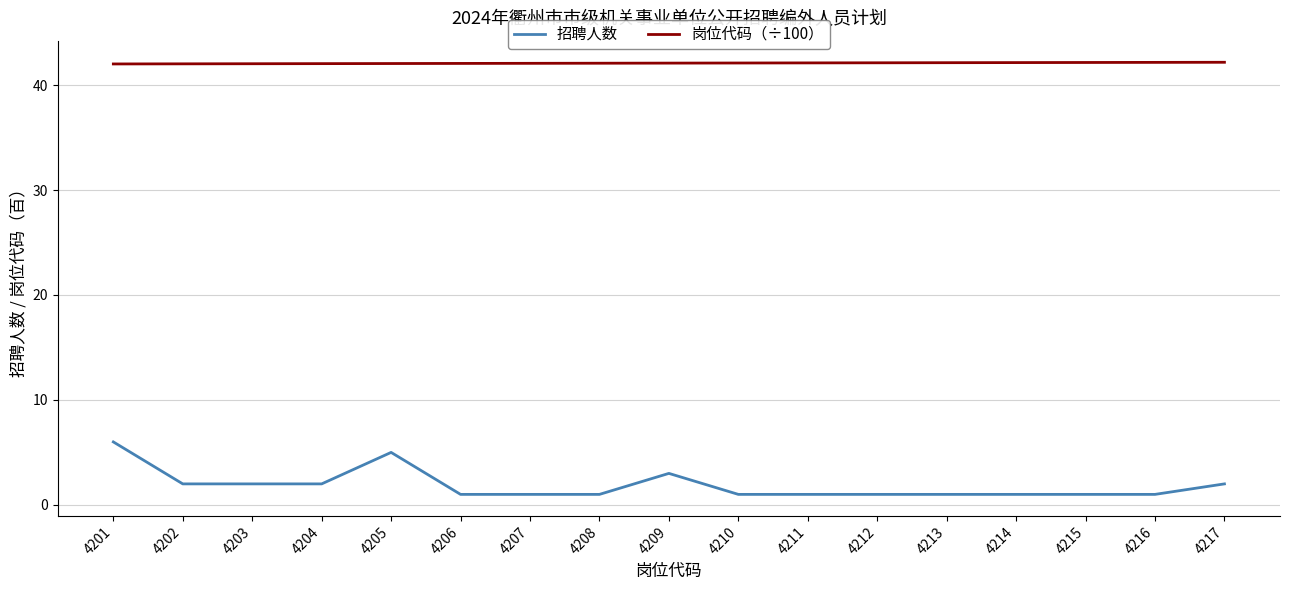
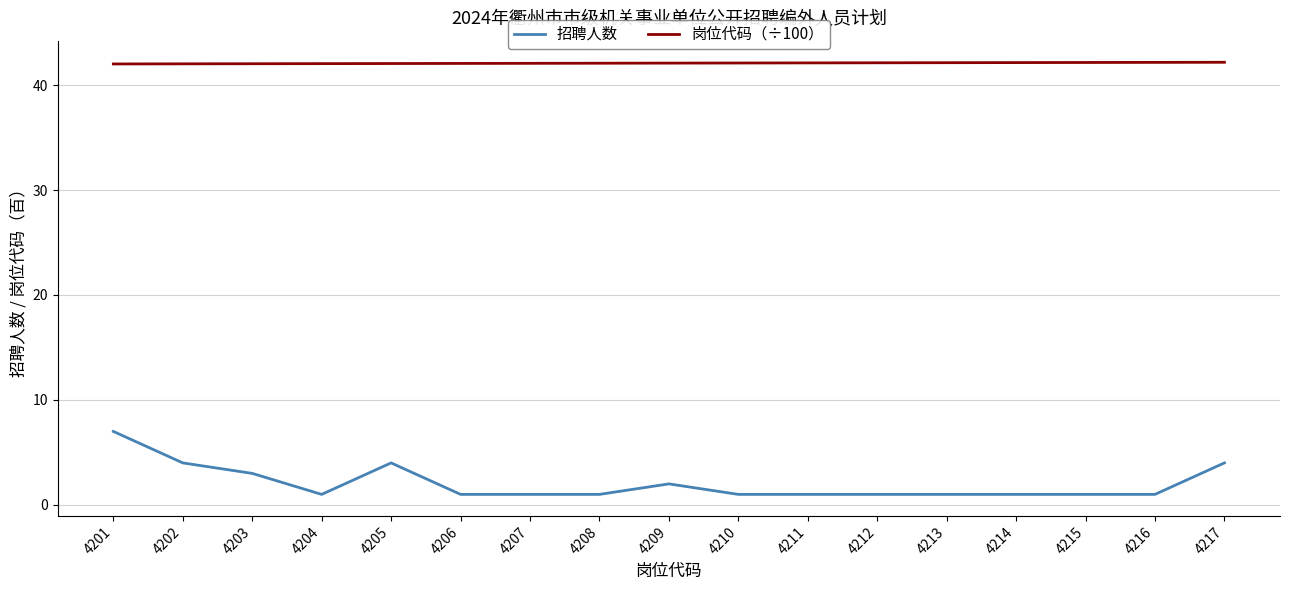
  {
    "招聘人数": {
-     "4201": 6,
-     "4202": 2,
-     "4203": 2,
-     "4204": 2,
-     "4205": 5,
+     "4201": 7,
+     "4202": 4,
+     "4203": 3,
+     "4204": 1,
+     "4205": 4,
      "4206": 1,
      "4207": 1,
      "4208": 1,
-     "4209": 3,
+     "4209": 2,
      "4210": 1,
      "4211": 1,
      "4212": 1,
      "4213": 1,
      "4214": 1,
      "4215": 1,
      "4216": 1,
-     "4217": 2
+     "4217": 4
    },
    "岗位代码（÷100）": {
      "4201": 42,
      "4202": 42,
      "4203": 42,
      "4204": 42,
      "4205": 42,
      "4206": 42,
      "4207": 42,
      "4208": 42,
      "4209": 42,
      "4210": 42,
      "4211": 42,
      "4212": 42,
      "4213": 42,
      "4214": 42,
      "4215": 42,
      "4216": 42,
      "4217": 42
    }
  }
